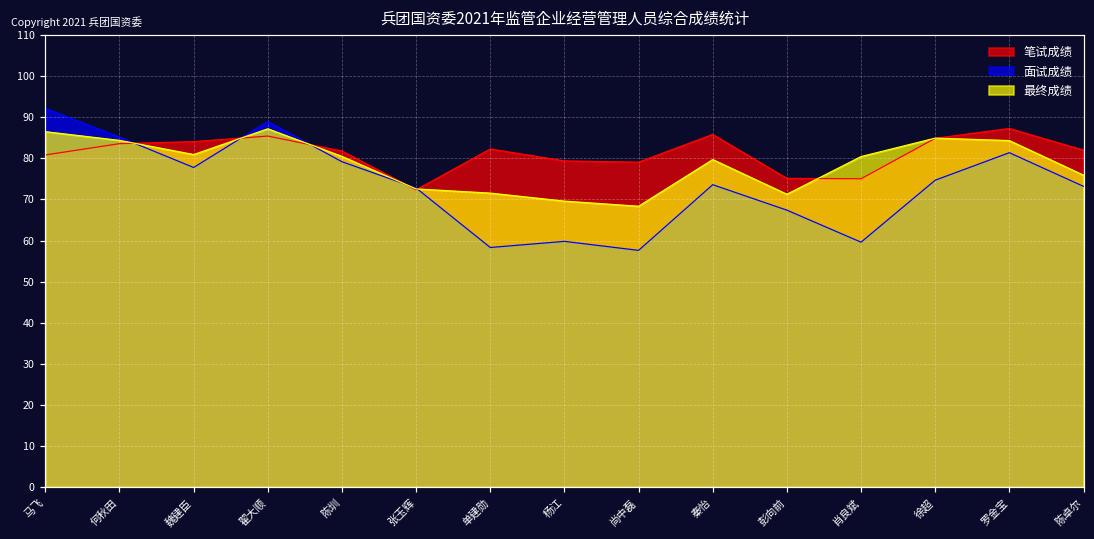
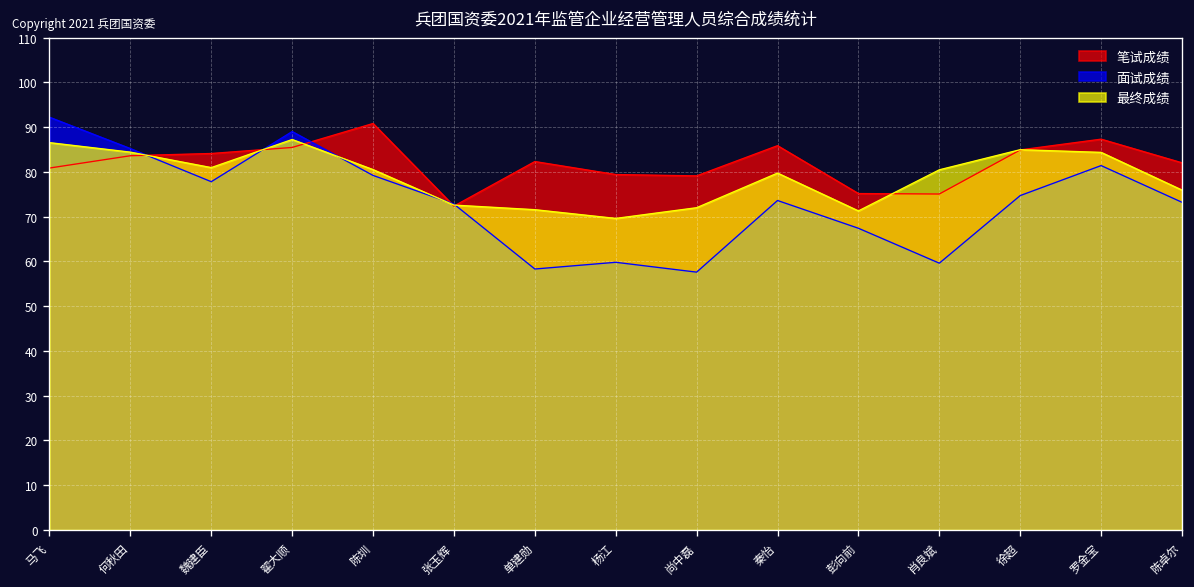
  {
    "笔试成绩": {
      "马飞": 81,
      "何秋田": 84,
      "魏建臣": 84,
      "翟大顺": 85,
-     "陈圳": 82,
+     "陈圳": 91,
      "单建勋": 82,
      "杨江": 79,
      "尚中磊": 79,
      "秦怡": 86,
      "彭向前": 75,
      "肖良斌": 75,
      "罗金宝": 87,
      "陈卓尔": 82
    },
    "面试成绩": {
      "马飞": 92,
      "何秋田": 85,
      "魏建臣": 78,
      "翟大顺": 89,
      "陈圳": 79,
      "单建勋": 58,
      "杨江": 60,
      "尚中磊": 58,
      "秦怡": 74,
      "彭向前": 67,
      "肖良斌": 60,
      "徐超": 75,
      "罗金宝": 81,
      "陈卓尔": 73
    },
    "最终成绩": {
      "马飞": 87,
      "何秋田": 84,
      "魏建臣": 81,
      "翟大顺": 87,
      "陈圳": 81,
      "单建勋": 72,
      "杨江": 70,
-     "尚中磊": 68,
+     "尚中磊": 72,
      "秦怡": 80,
      "彭向前": 71,
      "肖良斌": 80,
      "罗金宝": 84,
      "陈卓尔": 76
    }
  }
